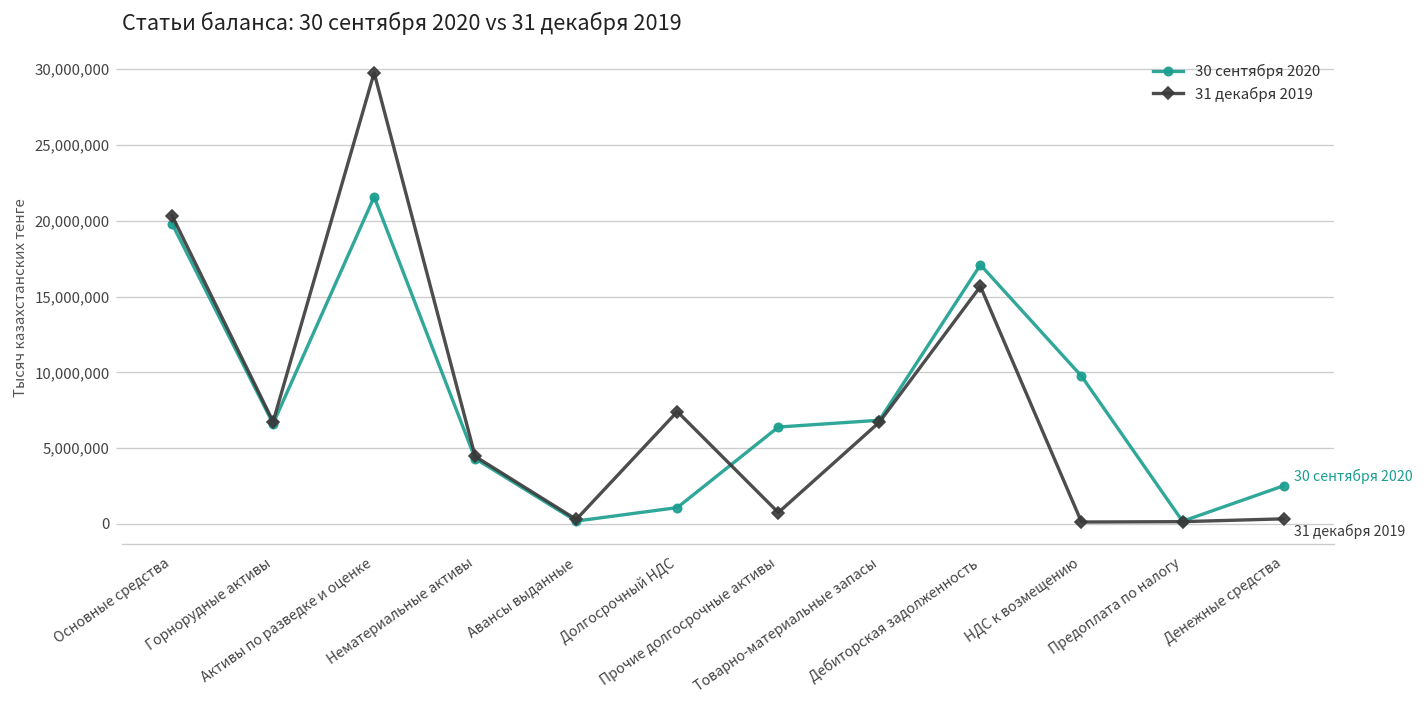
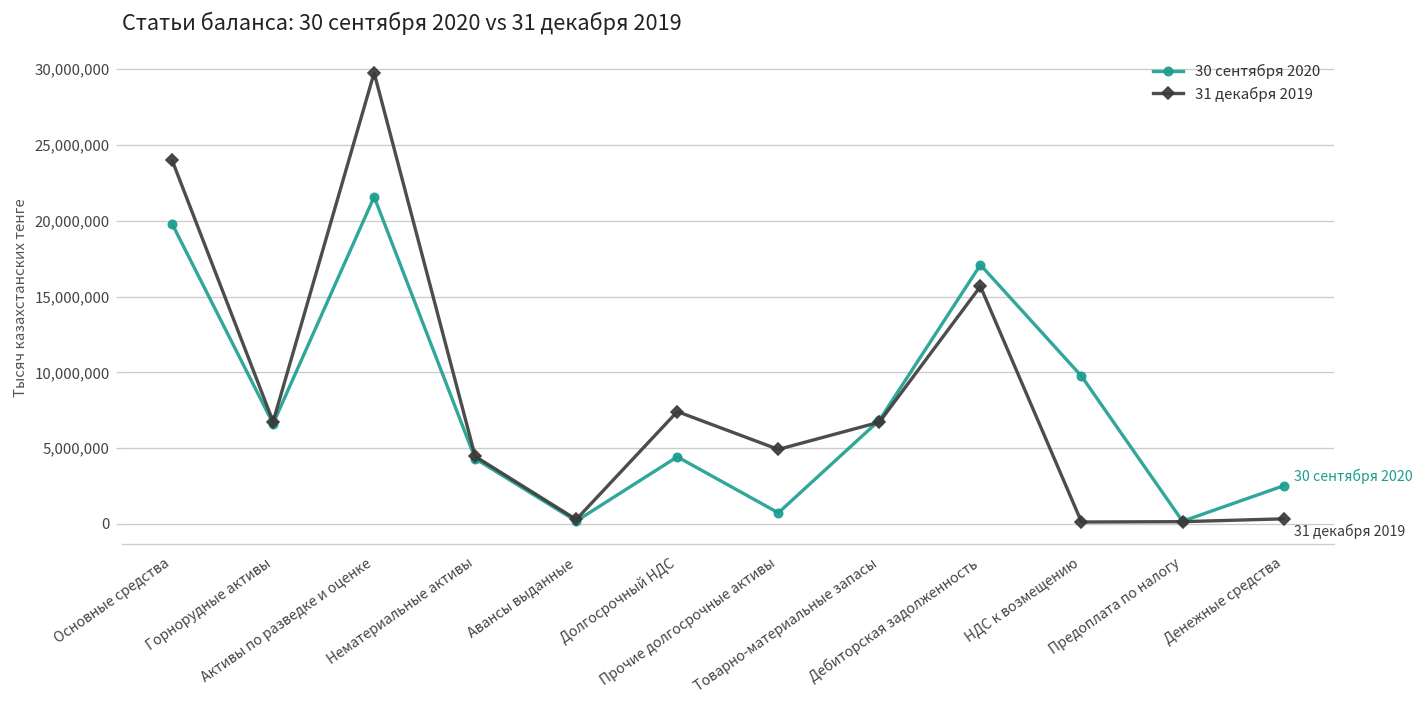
  {
    "30 сентября 2020": {
      "Основные средства": "19,800,000",
      "Активы по разведке и оценке": "21,600,000",
-     "Долгосрочный НДС": "1,100,000",
-     "Прочие долгосрочные активы": "6,400,000",
+     "Долгосрочный НДС": "4,400,000",
+     "Прочие долгосрочные активы": "700,000",
      "Дебиторская задолженность": "17,100,000",
      "НДС к возмещению": "9,700,000"
    },
    "31 декабря 2019": {
-     "Основные средства": "20,300,000",
+     "Основные средства": "24,000,000",
      "Активы по разведке и оценке": "29,800,000",
      "Долгосрочный НДС": "7,400,000",
-     "Прочие долгосрочные активы": "700,000",
+     "Прочие долгосрочные активы": "4,900,000",
      "Дебиторская задолженность": "15,700,000",
      "НДС к возмещению": "100,000"
    }
  }
